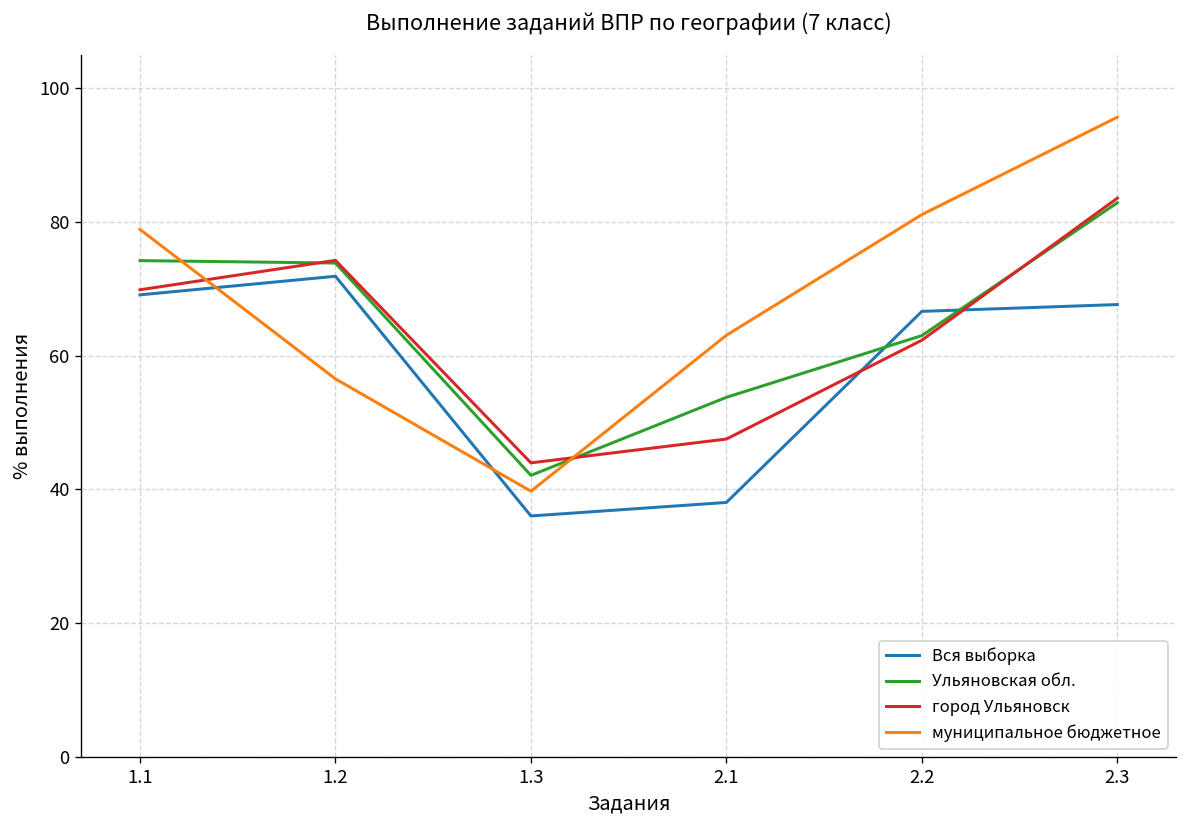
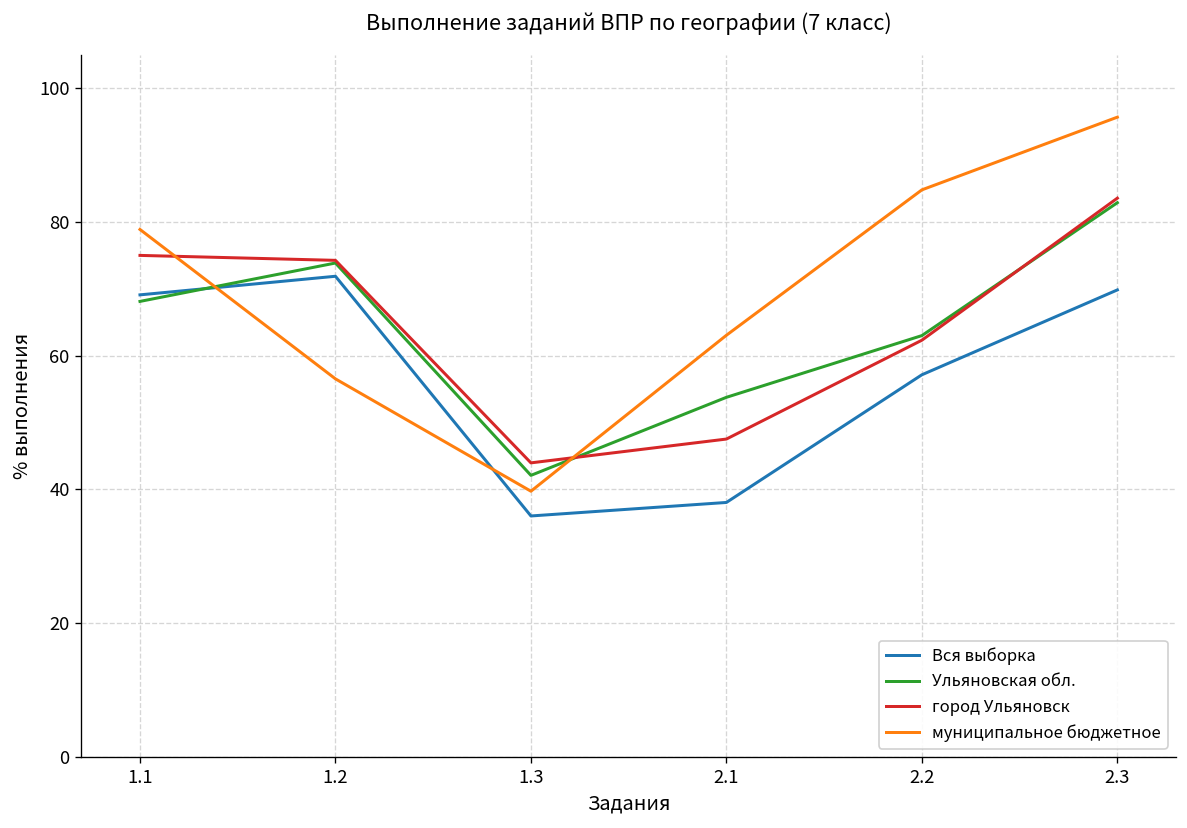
  {
    "Вся выборка": {
      "1.1": 69,
      "1.2": 72,
      "1.3": 36,
      "2.1": 38,
-     "2.2": 67,
-     "2.3": 68
+     "2.2": 57,
+     "2.3": 70
    },
    "Ульяновская обл.": {
-     "1.1": 74,
+     "1.1": 68,
      "1.3": 42,
      "2.1": 54,
      "2.2": 63,
      "2.3": 83
    },
    "город Ульяновск": {
-     "1.1": 70,
+     "1.1": 75,
      "1.3": 44,
      "2.1": 48,
      "2.2": 62,
      "2.3": 84
    },
    "муниципальное бюджетное": {
      "1.1": 79,
      "1.2": 57,
      "1.3": 40,
      "2.1": 63,
-     "2.2": 81,
+     "2.2": 85,
      "2.3": 96
    }
  }
